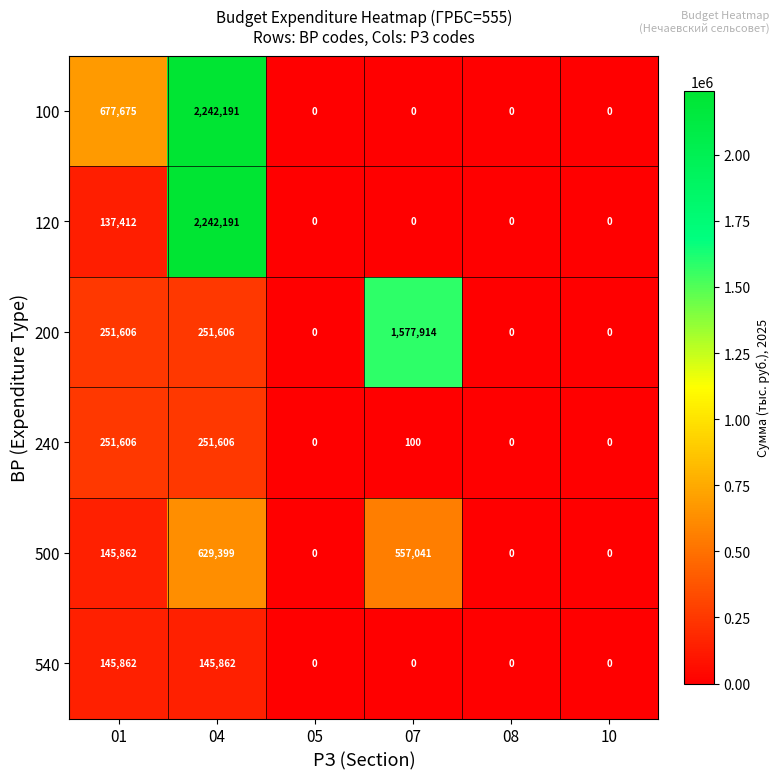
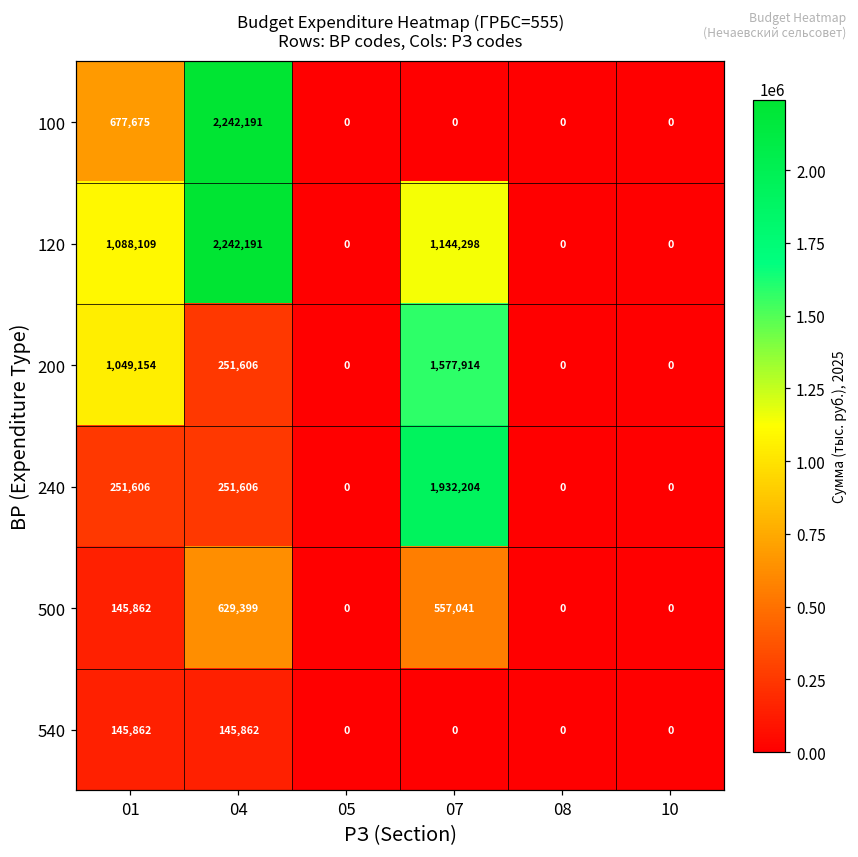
  {
    "100": {
      "01": "677,675",
      "04": "2,242,191",
      "05": "0",
      "07": "0",
      "08": "0",
      "10": "0"
    },
    "120": {
-     "01": "137,412",
+     "01": "1,088,109",
      "04": "2,242,191",
      "05": "0",
-     "07": "0",
+     "07": "1,144,298",
      "08": "0",
      "10": "0"
    },
    "200": {
-     "01": "251,606",
+     "01": "1,049,154",
      "04": "251,606",
      "05": "0",
      "07": "1,577,914",
      "08": "0",
      "10": "0"
    },
    "240": {
      "01": "251,606",
      "04": "251,606",
      "05": "0",
-     "07": "100",
+     "07": "1,932,204",
      "08": "0",
      "10": "0"
    },
    "500": {
      "01": "145,862",
      "04": "629,399",
      "05": "0",
      "07": "557,041",
      "08": "0",
      "10": "0"
    },
    "540": {
      "01": "145,862",
      "04": "145,862",
      "05": "0",
      "07": "0",
      "08": "0",
      "10": "0"
    }
  }
